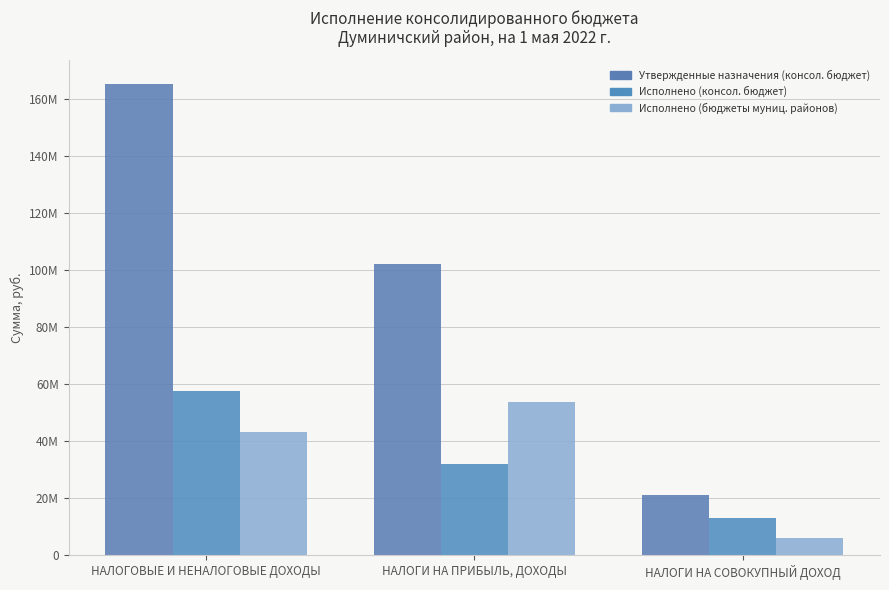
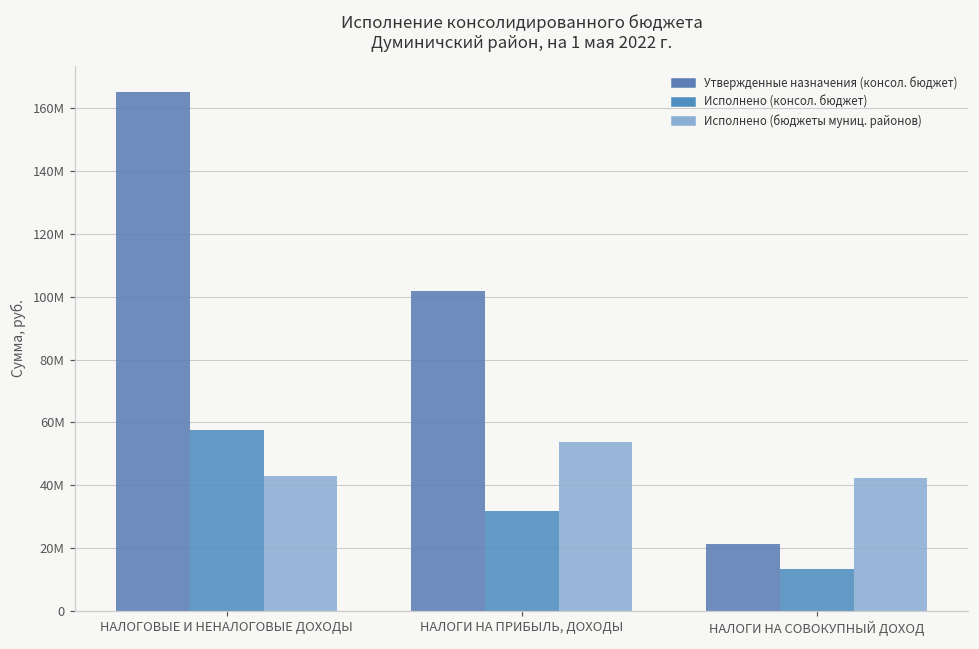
  {
    "Исполнено (бюджеты муниц. районов)": {
      "НАЛОГОВЫЕ И НЕНАЛОГОВЫЕ ДОХОДЫ": 43000000,
      "НАЛОГИ НА ПРИБЫЛЬ, ДОХОДЫ": 54000000,
-     "НАЛОГИ НА СОВОКУПНЫЙ ДОХОД": 6000000
+     "НАЛОГИ НА СОВОКУПНЫЙ ДОХОД": 42000000
    }
  }
